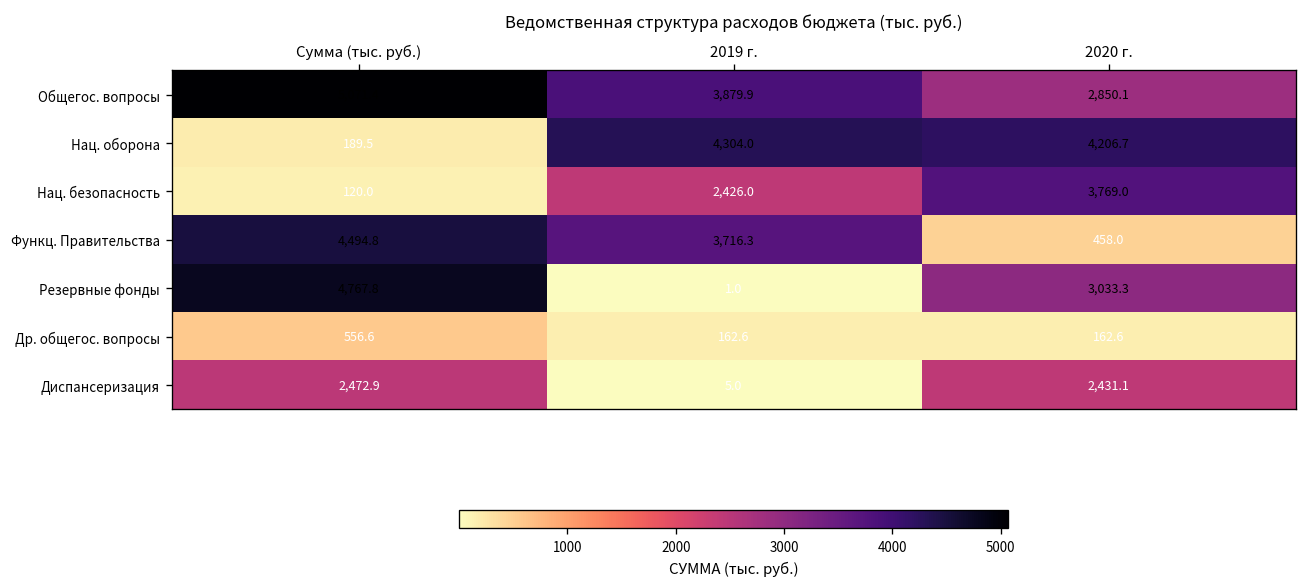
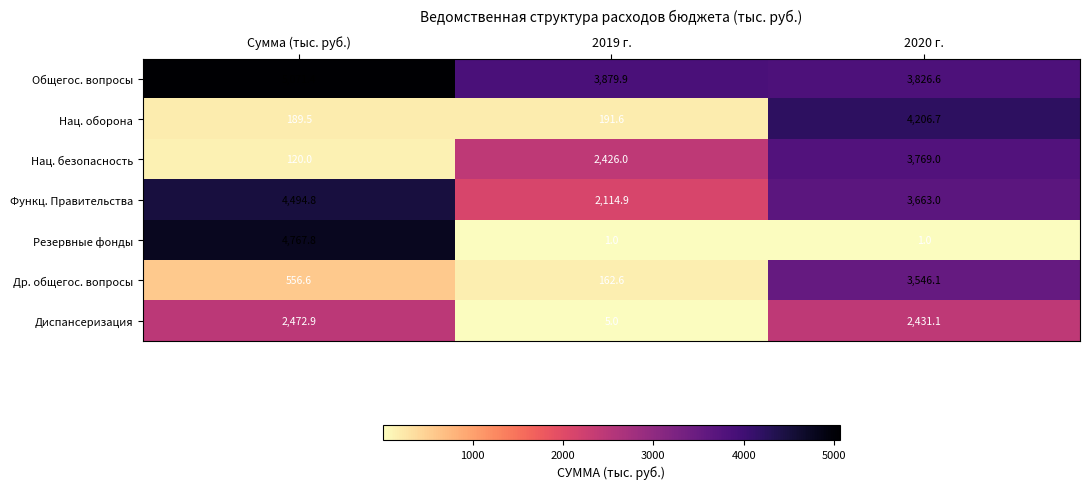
  {
    "Общегос. вопросы": {
      "2019 г.": "3,879.9",
-     "2020 г.": "2,850.1"
+     "2020 г.": "3,826.6"
    },
    "Нац. оборона": {
      "Сумма (тыс. руб.)": "189.5",
-     "2019 г.": "4,304.0",
+     "2019 г.": "191.6",
      "2020 г.": "4,206.7"
    },
    "Нац. безопасность": {
      "Сумма (тыс. руб.)": "120.0",
      "2019 г.": "2,426.0",
      "2020 г.": "3,769.0"
    },
    "Функц. Правительства": {
      "Сумма (тыс. руб.)": "4,494.8",
-     "2019 г.": "3,716.3",
-     "2020 г.": "458.0"
+     "2019 г.": "2,114.9",
+     "2020 г.": "3,663.0"
    },
    "Резервные фонды": {
      "2019 г.": "1.0",
-     "2020 г.": "3,033.3"
+     "2020 г.": "1.0"
    },
    "Др. общегос. вопросы": {
      "Сумма (тыс. руб.)": "556.6",
      "2019 г.": "162.6",
-     "2020 г.": "162.6"
+     "2020 г.": "3,546.1"
    },
    "Диспансеризация": {
      "Сумма (тыс. руб.)": "2,472.9",
      "2019 г.": "5.0",
      "2020 г.": "2,431.1"
    }
  }
